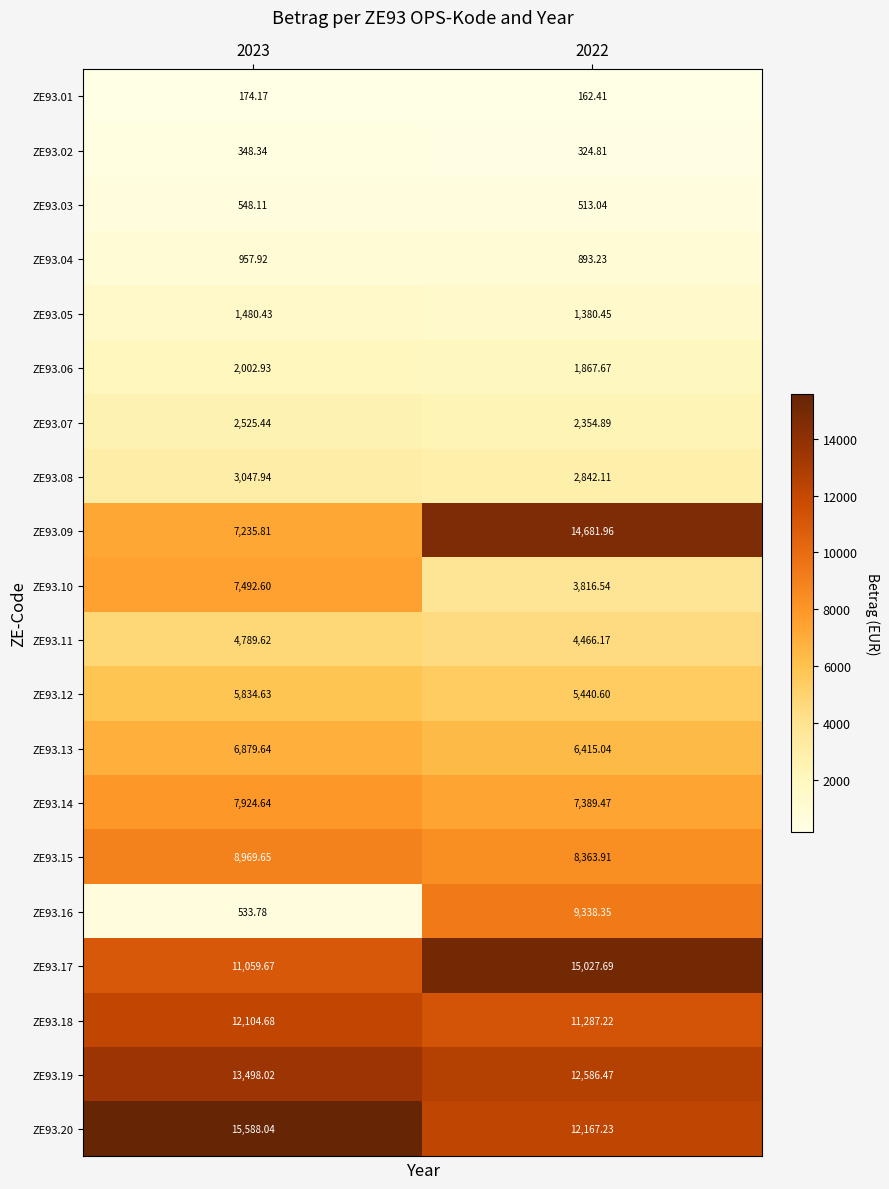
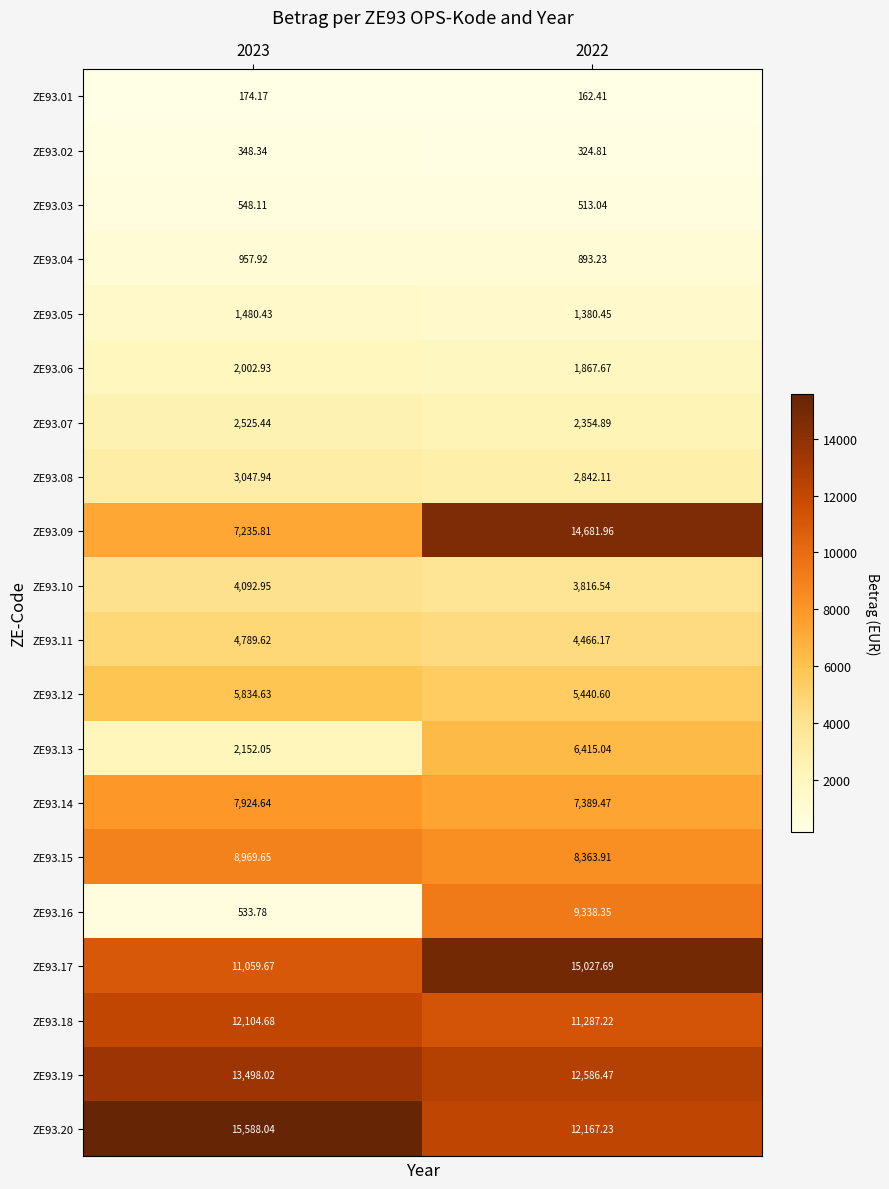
  {
    "ZE93.01": {
      "2023": "174.17",
      "2022": "162.41"
    },
    "ZE93.02": {
      "2023": "348.34",
      "2022": "324.81"
    },
    "ZE93.03": {
      "2023": "548.11",
      "2022": "513.04"
    },
    "ZE93.04": {
      "2023": "957.92",
      "2022": "893.23"
    },
    "ZE93.05": {
      "2023": "1,480.43",
      "2022": "1,380.45"
    },
    "ZE93.06": {
      "2023": "2,002.93",
      "2022": "1,867.67"
    },
    "ZE93.07": {
      "2023": "2,525.44",
      "2022": "2,354.89"
    },
    "ZE93.08": {
      "2023": "3,047.94",
      "2022": "2,842.11"
    },
    "ZE93.09": {
      "2023": "7,235.81",
      "2022": "14,681.96"
    },
    "ZE93.10": {
-     "2023": "7,492.60",
+     "2023": "4,092.95",
      "2022": "3,816.54"
    },
    "ZE93.11": {
      "2023": "4,789.62",
      "2022": "4,466.17"
    },
    "ZE93.12": {
      "2023": "5,834.63",
      "2022": "5,440.60"
    },
    "ZE93.13": {
-     "2023": "6,879.64",
+     "2023": "2,152.05",
      "2022": "6,415.04"
    },
    "ZE93.14": {
      "2023": "7,924.64",
      "2022": "7,389.47"
    },
    "ZE93.15": {
      "2023": "8,969.65",
      "2022": "8,363.91"
    },
    "ZE93.16": {
      "2023": "533.78",
      "2022": "9,338.35"
    },
    "ZE93.17": {
      "2023": "11,059.67",
      "2022": "15,027.69"
    },
    "ZE93.18": {
      "2023": "12,104.68",
      "2022": "11,287.22"
    },
    "ZE93.19": {
      "2023": "13,498.02",
      "2022": "12,586.47"
    },
    "ZE93.20": {
      "2023": "15,588.04",
      "2022": "12,167.23"
    }
  }
